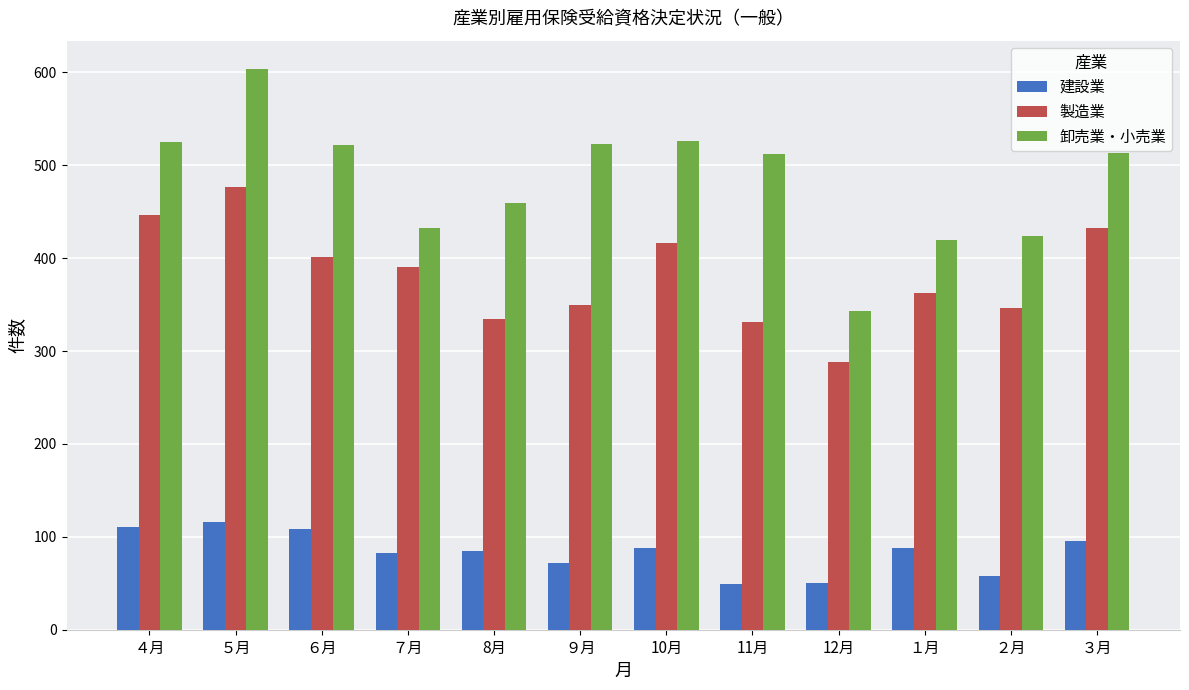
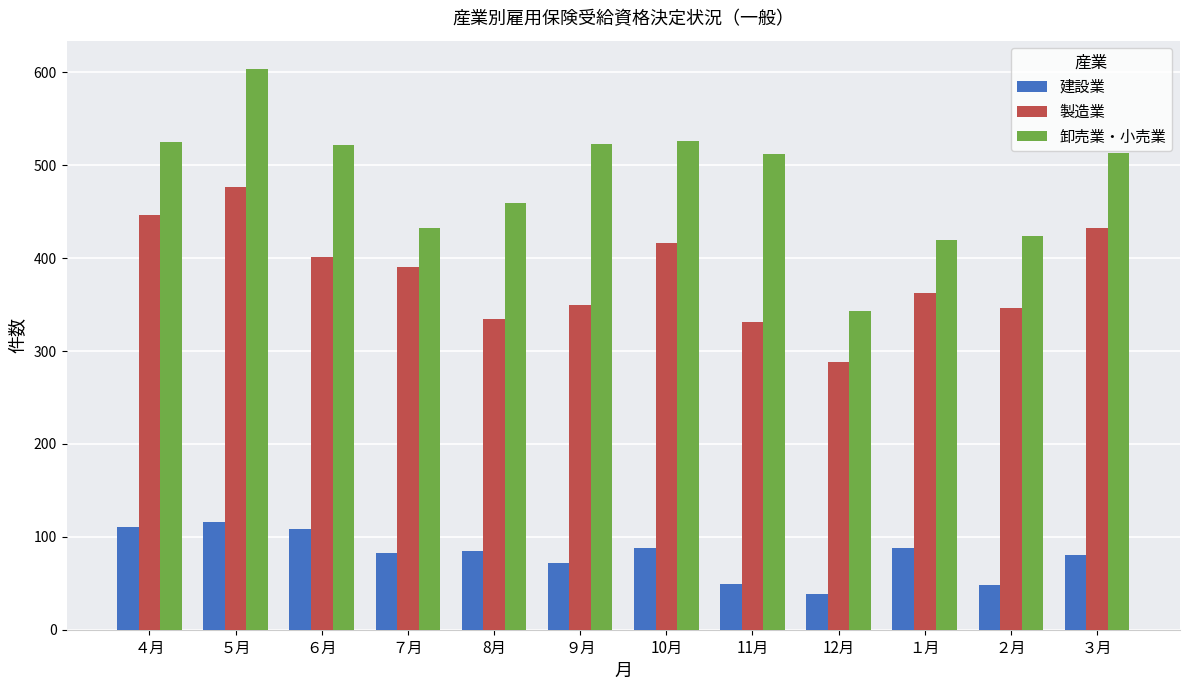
  {
    "建設業": {
      "４月": 110,
      "５月": 120,
      "６月": 110,
      "７月": 80,
      "8月": 90,
      "９月": 70,
      "10月": 90,
      "11月": 50,
-     "12月": 50,
+     "12月": 40,
      "１月": 90,
-     "２月": 60,
-     "３月": 100
+     "２月": 50,
+     "３月": 80
    },
    "製造業": {
      "４月": 450,
      "５月": 480,
      "６月": 400,
      "７月": 390,
      "8月": 340,
      "９月": 350,
      "10月": 420,
      "11月": 330,
      "12月": 290,
      "１月": 360,
      "２月": 350,
      "３月": 430
    },
    "卸売業・小売業": {
      "４月": 530,
      "５月": 600,
      "６月": 520,
      "７月": 430,
      "8月": 460,
      "９月": 520,
      "10月": 530,
      "11月": 510,
      "12月": 340,
      "１月": 420,
      "２月": 420,
      "３月": 510
    }
  }
